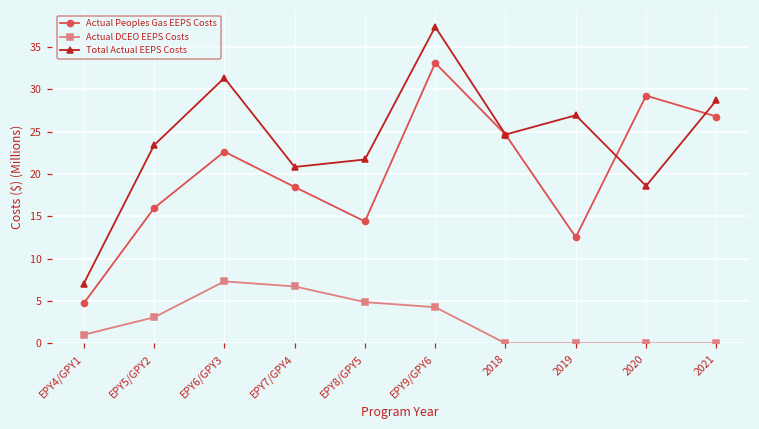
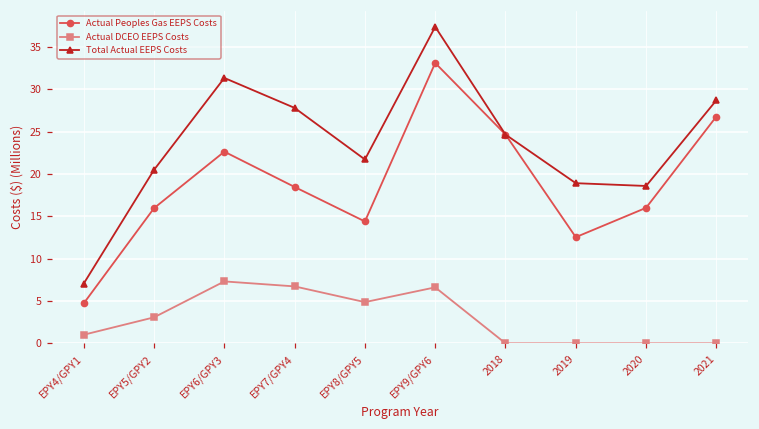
  {
    "Actual Peoples Gas EEPS Costs": {
      "EPY4/GPY1": 5,
      "EPY5/GPY2": 16,
      "EPY6/GPY3": 23,
      "EPY7/GPY4": 18,
      "EPY8/GPY5": 14,
      "EPY9/GPY6": 33,
      "2019": 13,
-     "2020": 29,
+     "2020": 16,
      "2021": 27
    },
    "Actual DCEO EEPS Costs": {
      "EPY4/GPY1": 1,
      "EPY5/GPY2": 3,
      "EPY6/GPY3": 7,
      "EPY7/GPY4": 7,
      "EPY8/GPY5": 5,
-     "EPY9/GPY6": 4,
+     "EPY9/GPY6": 7,
      "2018": 0,
      "2019": 0,
      "2020": 0,
      "2021": 0
    },
    "Total Actual EEPS Costs": {
      "EPY4/GPY1": 7,
-     "EPY5/GPY2": 23,
+     "EPY5/GPY2": 20,
      "EPY6/GPY3": 31,
-     "EPY7/GPY4": 21,
+     "EPY7/GPY4": 28,
      "EPY8/GPY5": 22,
      "EPY9/GPY6": 37,
-     "2019": 27,
+     "2019": 19,
      "2020": 19,
      "2021": 29
    }
  }
